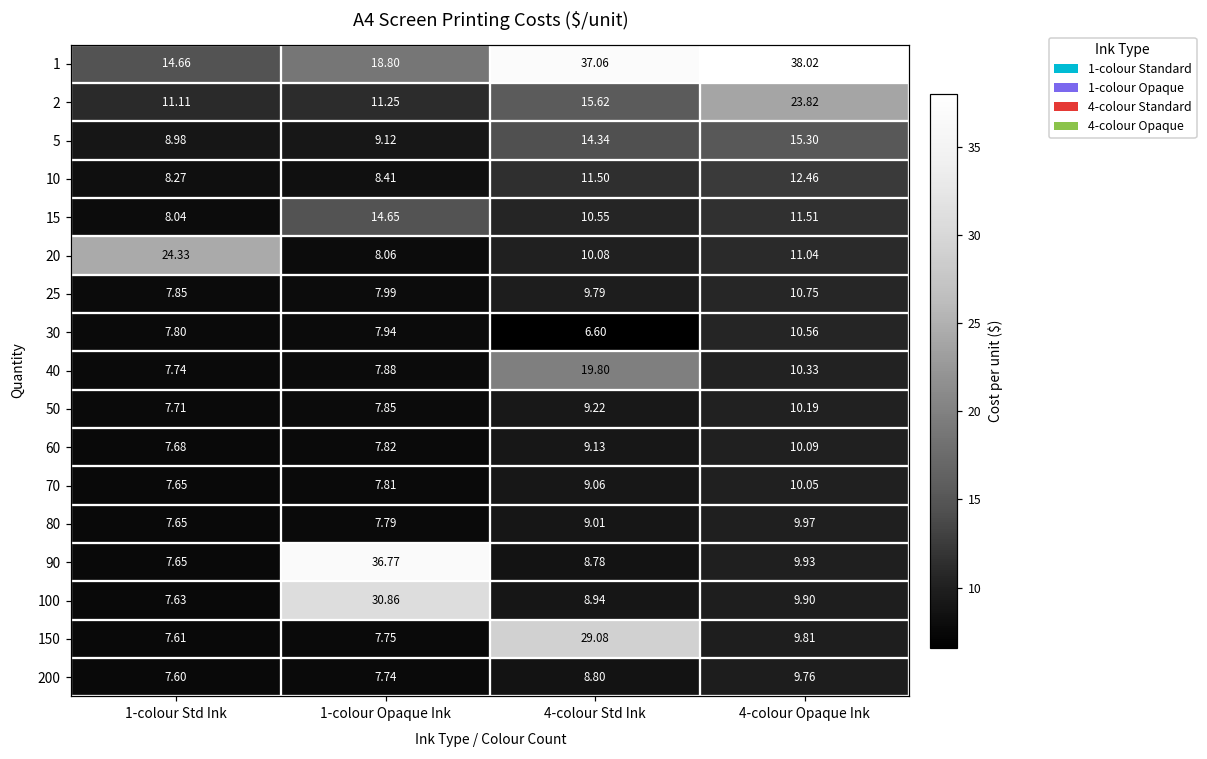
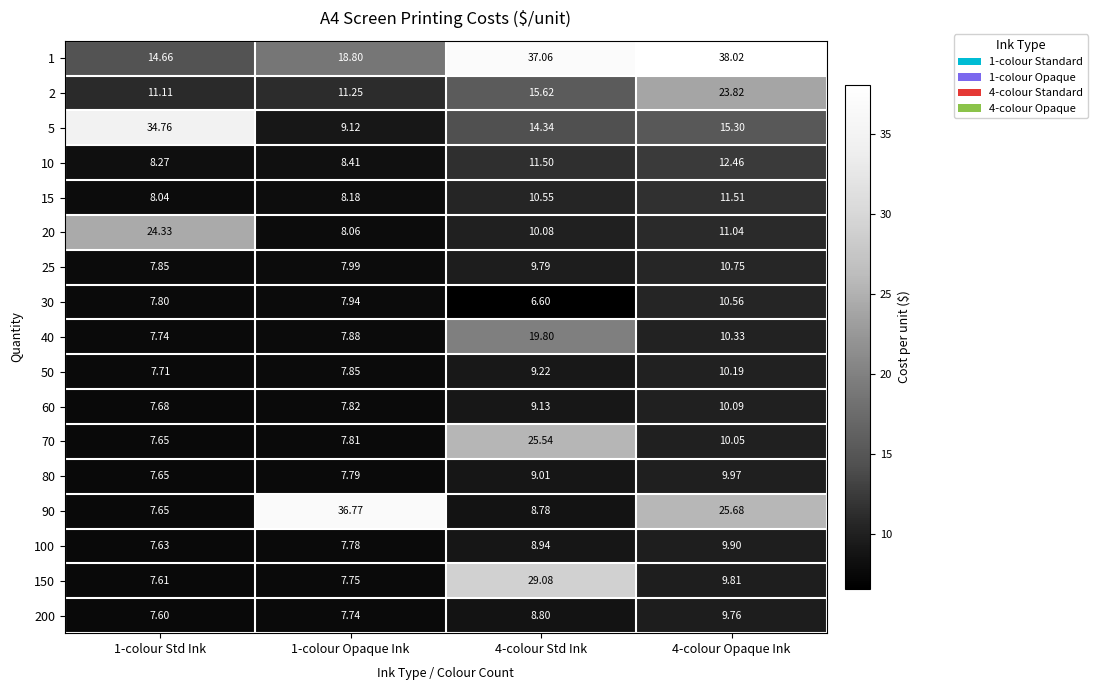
  {
    "1": {
      "1-colour Std Ink": 14.66,
      "1-colour Opaque Ink": 18.80,
      "4-colour Std Ink": 37.06,
      "4-colour Opaque Ink": 38.02
    },
    "2": {
      "1-colour Std Ink": 11.11,
      "1-colour Opaque Ink": 11.25,
      "4-colour Std Ink": 15.62,
      "4-colour Opaque Ink": 23.82
    },
    "5": {
-     "1-colour Std Ink": 8.98,
+     "1-colour Std Ink": 34.76,
      "1-colour Opaque Ink": 9.12,
      "4-colour Std Ink": 14.34,
      "4-colour Opaque Ink": 15.30
    },
    "10": {
      "1-colour Std Ink": 8.27,
      "1-colour Opaque Ink": 8.41,
      "4-colour Std Ink": 11.50,
      "4-colour Opaque Ink": 12.46
    },
    "15": {
      "1-colour Std Ink": 8.04,
-     "1-colour Opaque Ink": 14.65,
+     "1-colour Opaque Ink": 8.18,
      "4-colour Std Ink": 10.55,
      "4-colour Opaque Ink": 11.51
    },
    "20": {
      "1-colour Std Ink": 24.33,
      "1-colour Opaque Ink": 8.06,
      "4-colour Std Ink": 10.08,
      "4-colour Opaque Ink": 11.04
    },
    "25": {
      "1-colour Std Ink": 7.85,
      "1-colour Opaque Ink": 7.99,
      "4-colour Std Ink": 9.79,
      "4-colour Opaque Ink": 10.75
    },
    "30": {
      "1-colour Std Ink": 7.80,
      "1-colour Opaque Ink": 7.94,
      "4-colour Std Ink": 6.60,
      "4-colour Opaque Ink": 10.56
    },
    "40": {
      "1-colour Std Ink": 7.74,
      "1-colour Opaque Ink": 7.88,
      "4-colour Std Ink": 19.80,
      "4-colour Opaque Ink": 10.33
    },
    "50": {
      "1-colour Std Ink": 7.71,
      "1-colour Opaque Ink": 7.85,
      "4-colour Std Ink": 9.22,
      "4-colour Opaque Ink": 10.19
    },
    "60": {
      "1-colour Std Ink": 7.68,
      "1-colour Opaque Ink": 7.82,
      "4-colour Std Ink": 9.13,
      "4-colour Opaque Ink": 10.09
    },
    "70": {
      "1-colour Std Ink": 7.65,
      "1-colour Opaque Ink": 7.81,
-     "4-colour Std Ink": 9.06,
+     "4-colour Std Ink": 25.54,
      "4-colour Opaque Ink": 10.05
    },
    "80": {
      "1-colour Std Ink": 7.65,
      "1-colour Opaque Ink": 7.79,
      "4-colour Std Ink": 9.01,
      "4-colour Opaque Ink": 9.97
    },
    "90": {
      "1-colour Std Ink": 7.65,
      "1-colour Opaque Ink": 36.77,
      "4-colour Std Ink": 8.78,
-     "4-colour Opaque Ink": 9.93
+     "4-colour Opaque Ink": 25.68
    },
    "100": {
      "1-colour Std Ink": 7.63,
-     "1-colour Opaque Ink": 30.86,
+     "1-colour Opaque Ink": 7.78,
      "4-colour Std Ink": 8.94,
      "4-colour Opaque Ink": 9.90
    },
    "150": {
      "1-colour Std Ink": 7.61,
      "1-colour Opaque Ink": 7.75,
      "4-colour Std Ink": 29.08,
      "4-colour Opaque Ink": 9.81
    },
    "200": {
      "1-colour Std Ink": 7.60,
      "1-colour Opaque Ink": 7.74,
      "4-colour Std Ink": 8.80,
      "4-colour Opaque Ink": 9.76
    }
  }
